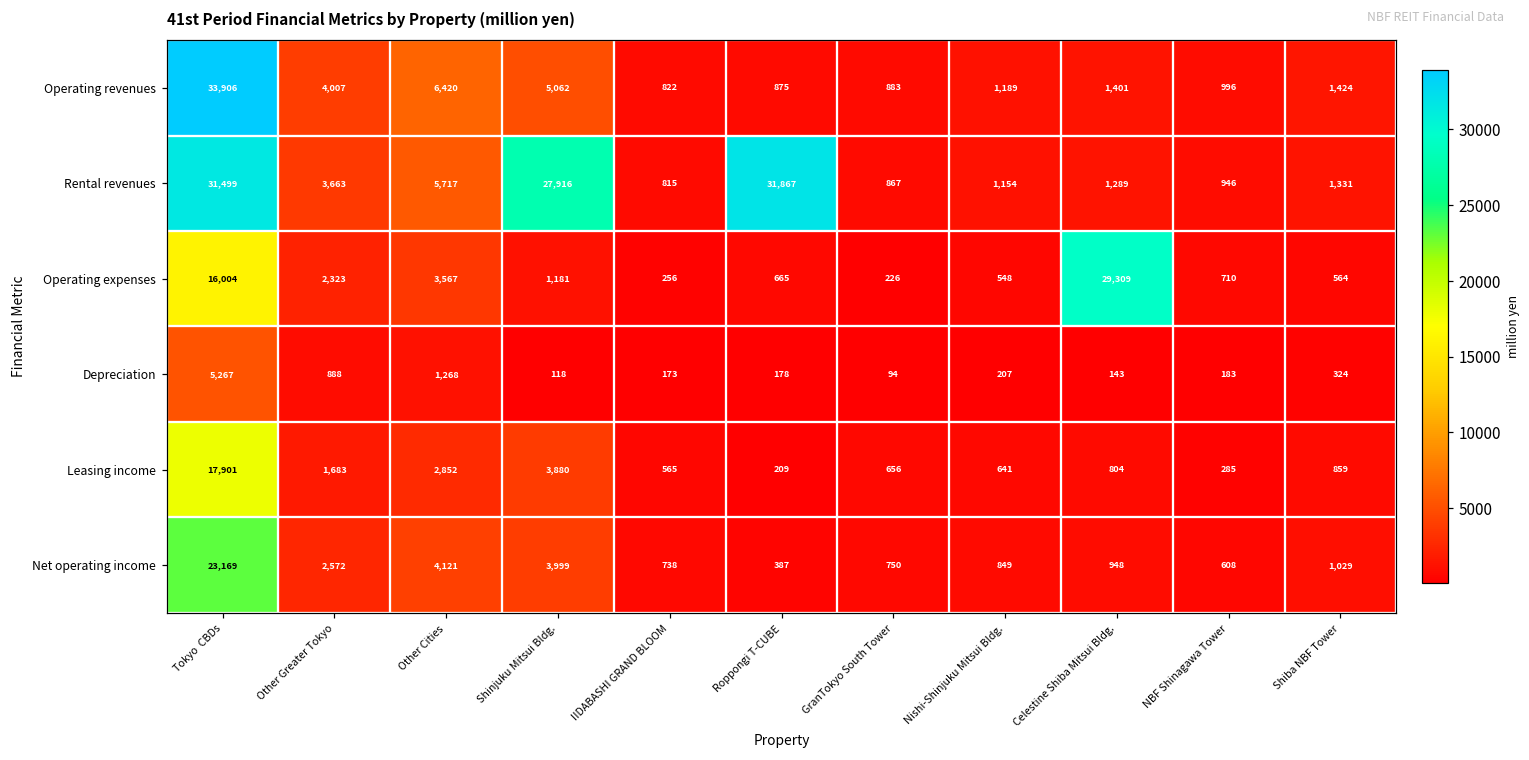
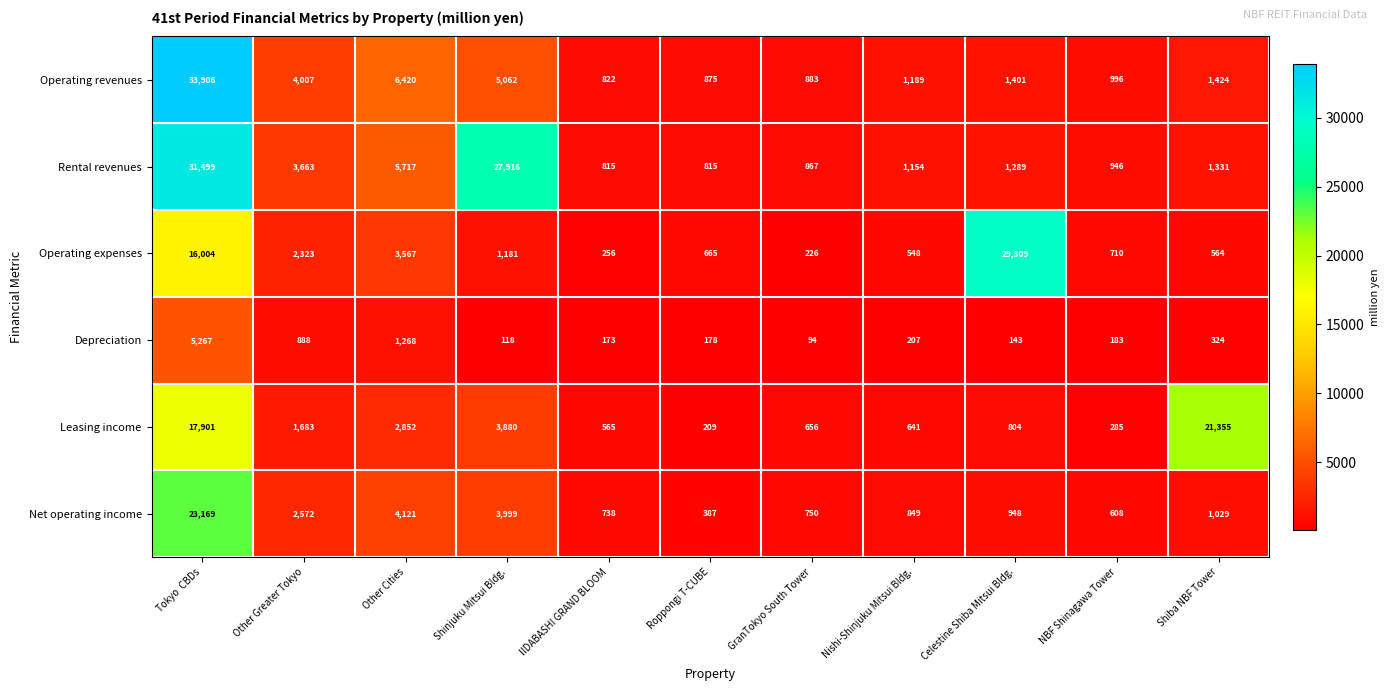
  {
    "Operating revenues": {
      "Tokyo CBDs": "33,906",
      "Other Greater Tokyo": "4,007",
      "Other Cities": "6,420",
      "Shinjuku Mitsui Bldg.": "5,062",
      "IIDABASHI GRAND BLOOM": "822",
      "Roppongi T-CUBE": "875",
      "GranTokyo South Tower": "883",
      "Nishi-Shinjuku Mitsui Bldg.": "1,189",
      "Celestine Shiba Mitsui Bldg.": "1,401",
      "NBF Shinagawa Tower": "996",
      "Shiba NBF Tower": "1,424"
    },
    "Rental revenues": {
      "Tokyo CBDs": "31,499",
      "Other Greater Tokyo": "3,663",
      "Other Cities": "5,717",
      "Shinjuku Mitsui Bldg.": "27,916",
      "IIDABASHI GRAND BLOOM": "815",
-     "Roppongi T-CUBE": "31,867",
+     "Roppongi T-CUBE": "815",
      "GranTokyo South Tower": "867",
      "Nishi-Shinjuku Mitsui Bldg.": "1,154",
      "Celestine Shiba Mitsui Bldg.": "1,289",
      "NBF Shinagawa Tower": "946",
      "Shiba NBF Tower": "1,331"
    },
    "Operating expenses": {
      "Tokyo CBDs": "16,004",
      "Other Greater Tokyo": "2,323",
      "Other Cities": "3,567",
      "Shinjuku Mitsui Bldg.": "1,181",
      "IIDABASHI GRAND BLOOM": "256",
      "Roppongi T-CUBE": "665",
      "GranTokyo South Tower": "226",
      "Nishi-Shinjuku Mitsui Bldg.": "548",
      "Celestine Shiba Mitsui Bldg.": "29,309",
      "NBF Shinagawa Tower": "710",
      "Shiba NBF Tower": "564"
    },
    "Depreciation": {
      "Tokyo CBDs": "5,267",
      "Other Greater Tokyo": "888",
      "Other Cities": "1,268",
      "Shinjuku Mitsui Bldg.": "118",
      "IIDABASHI GRAND BLOOM": "173",
      "Roppongi T-CUBE": "178",
      "GranTokyo South Tower": "94",
      "Nishi-Shinjuku Mitsui Bldg.": "207",
      "Celestine Shiba Mitsui Bldg.": "143",
      "NBF Shinagawa Tower": "183",
      "Shiba NBF Tower": "324"
    },
    "Leasing income": {
      "Tokyo CBDs": "17,901",
      "Other Greater Tokyo": "1,683",
      "Other Cities": "2,852",
      "Shinjuku Mitsui Bldg.": "3,880",
      "IIDABASHI GRAND BLOOM": "565",
      "Roppongi T-CUBE": "209",
      "GranTokyo South Tower": "656",
      "Nishi-Shinjuku Mitsui Bldg.": "641",
      "Celestine Shiba Mitsui Bldg.": "804",
      "NBF Shinagawa Tower": "285",
-     "Shiba NBF Tower": "859"
+     "Shiba NBF Tower": "21,355"
    },
    "Net operating income": {
      "Tokyo CBDs": "23,169",
      "Other Greater Tokyo": "2,572",
      "Other Cities": "4,121",
      "Shinjuku Mitsui Bldg.": "3,999",
      "IIDABASHI GRAND BLOOM": "738",
      "Roppongi T-CUBE": "387",
      "GranTokyo South Tower": "750",
      "Nishi-Shinjuku Mitsui Bldg.": "849",
      "Celestine Shiba Mitsui Bldg.": "948",
      "NBF Shinagawa Tower": "608",
      "Shiba NBF Tower": "1,029"
    }
  }
